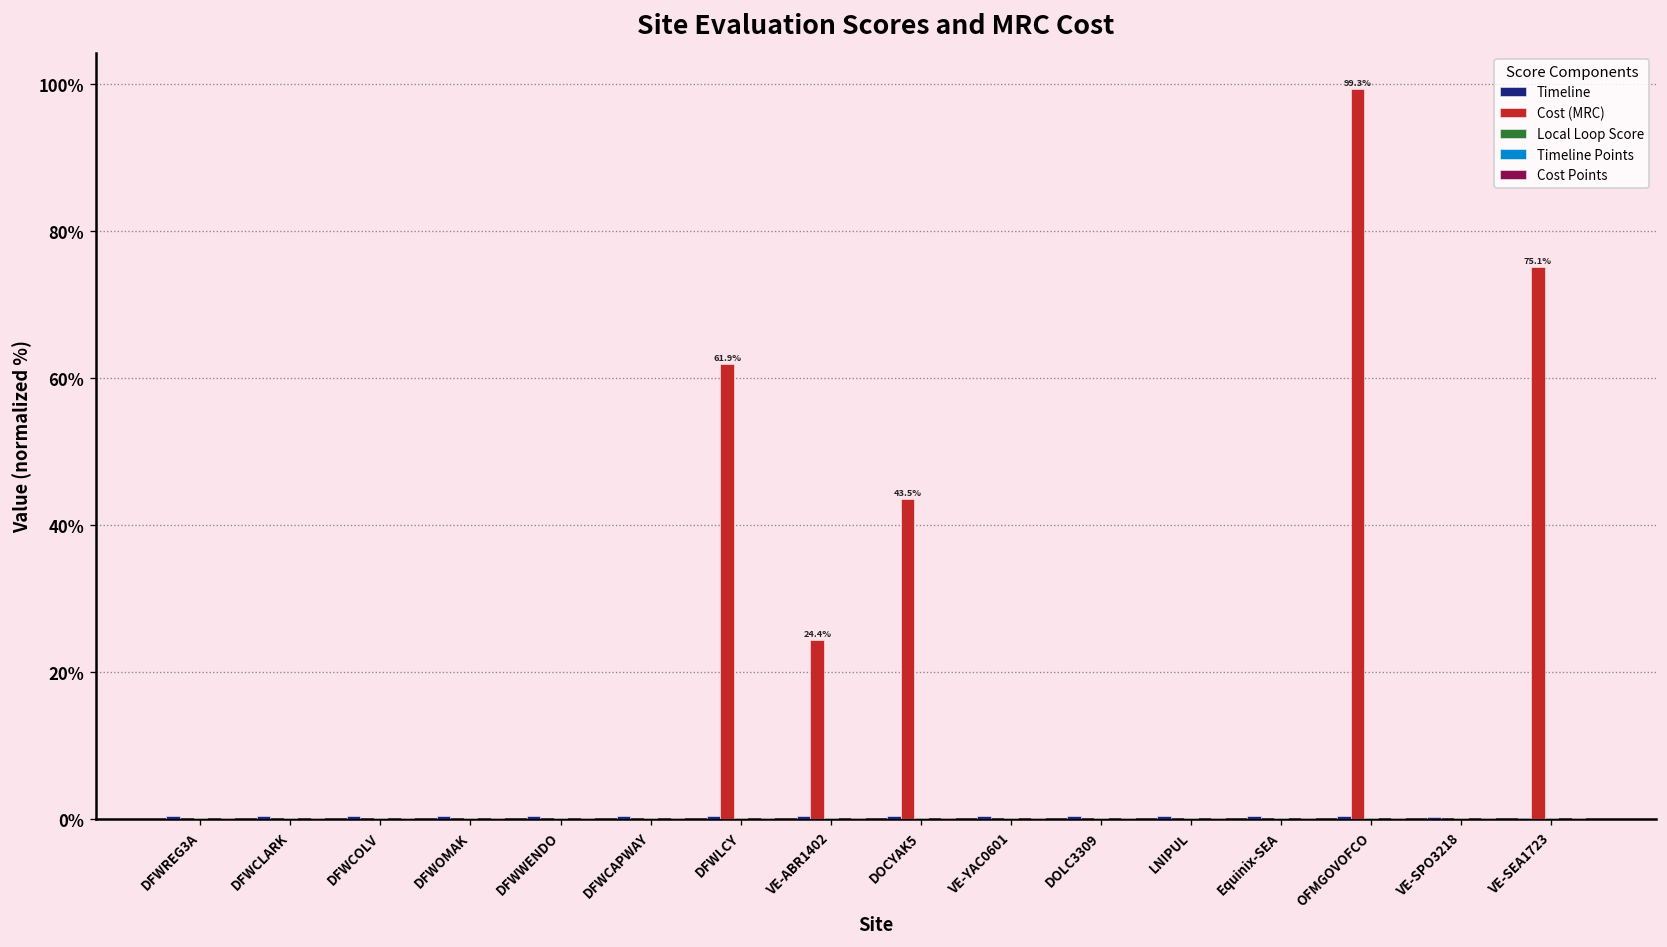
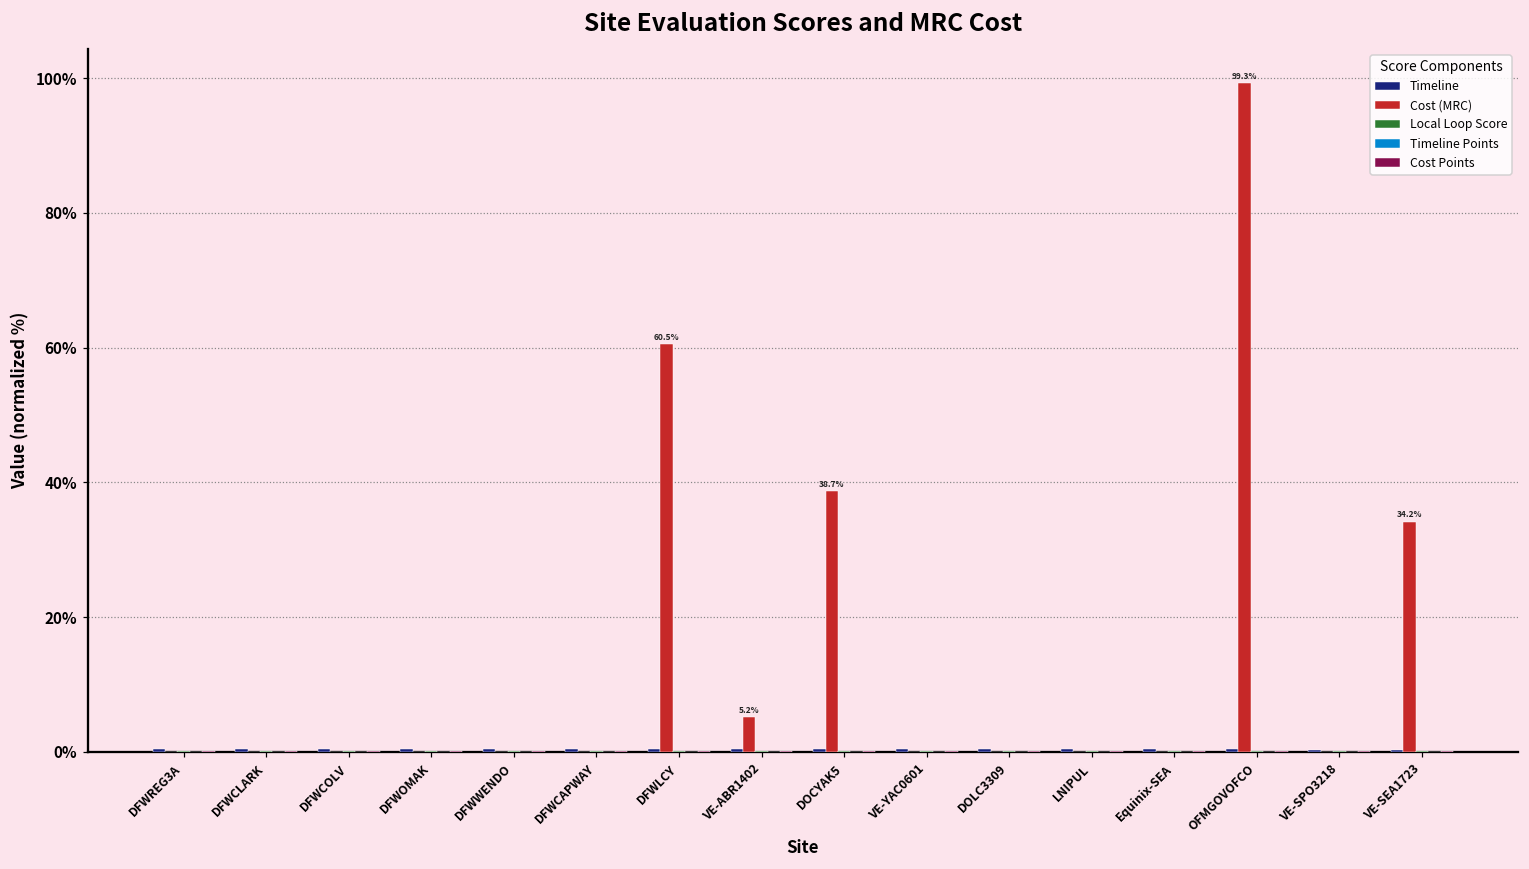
  {
    "Cost (MRC)": {
-     "DFWLCY": "61.9%",
-     "VE-ABR1402": "24.4%",
-     "DOCYAK5": "43.5%",
+     "DFWLCY": "60.5%",
+     "VE-ABR1402": "5.2%",
+     "DOCYAK5": "38.7%",
      "OFMGOVOFCO": "99.3%",
-     "VE-SEA1723": "75.1%"
+     "VE-SEA1723": "34.2%"
    }
  }
